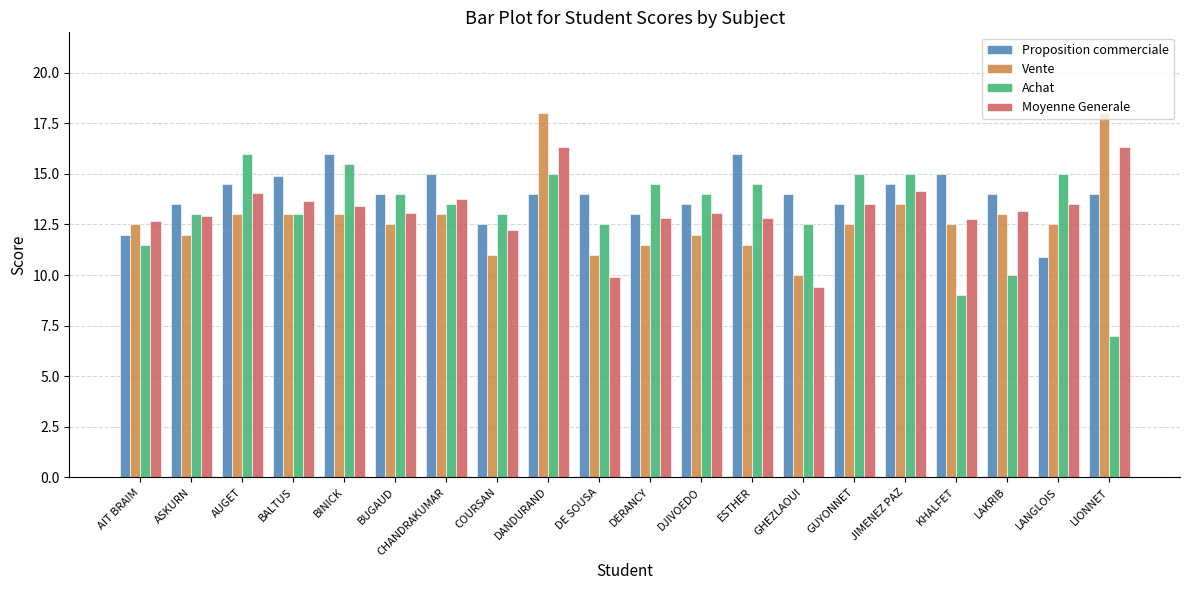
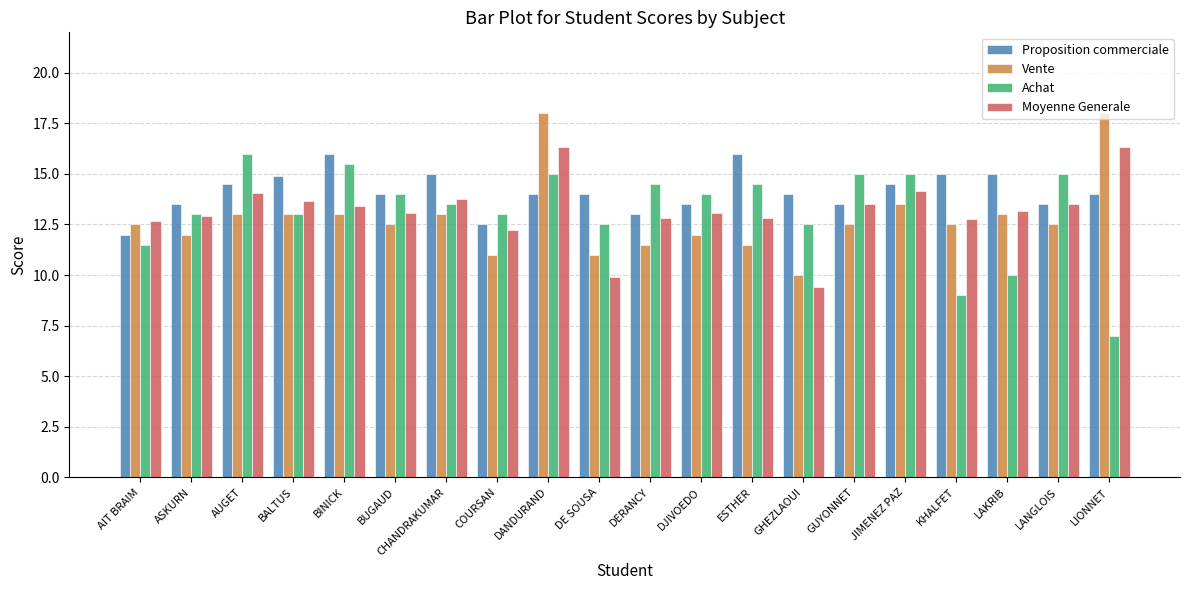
  {
    "Proposition commerciale": {
      "AIT BRAIM": 12.0,
      "ASKURN": 13.5,
      "AUGET": 14.5,
      "BALTUS": 14.9,
      "BINICK": 16.0,
      "BUGAUD": 14.0,
      "CHANDRAKUMAR": 15.0,
      "COURSAN": 12.5,
      "DANDURAND": 14.0,
      "DE SOUSA": 14.0,
      "DERANCY": 13.0,
      "DJIVOEDO": 13.5,
      "ESTHER": 16.0,
      "GHEZLAOUI": 14.0,
      "GUYONNET": 13.5,
      "JIMENEZ PAZ": 14.5,
      "KHALFET": 15.0,
-     "LAKRIB": 14,
-     "LANGLOIS": 10.9,
+     "LAKRIB": 15,
+     "LANGLOIS": 13.5,
      "LIONNET": 14.0
    },
    "Achat": {
      "AIT BRAIM": 11.5,
      "ASKURN": 13.0,
      "AUGET": 16.0,
      "BALTUS": 13.0,
      "BINICK": 15.5,
      "BUGAUD": 14.0,
      "CHANDRAKUMAR": 13.5,
      "COURSAN": 13.0,
      "DANDURAND": 15.0,
      "DE SOUSA": 12.5,
      "DERANCY": 14.5,
      "DJIVOEDO": 14.0,
      "ESTHER": 14.5,
      "GHEZLAOUI": 12.5,
      "GUYONNET": 15.0,
      "JIMENEZ PAZ": 15.0,
      "KHALFET": 9.0,
      "LAKRIB": 10.0,
      "LANGLOIS": 15.0,
      "LIONNET": 7.0
    }
  }
